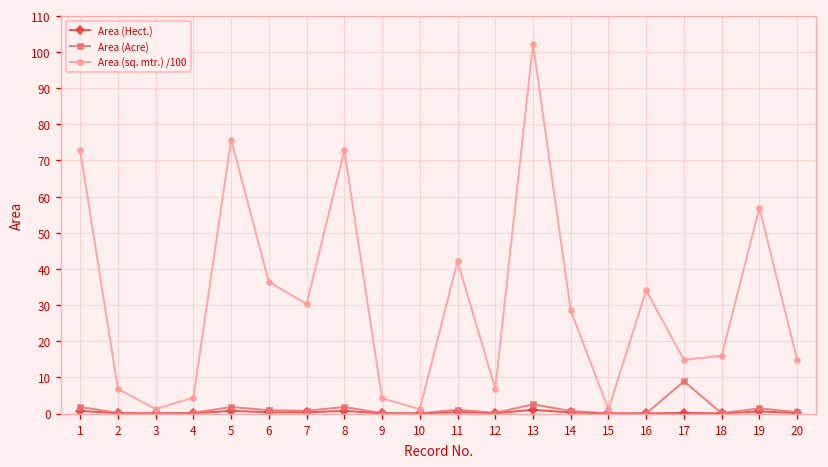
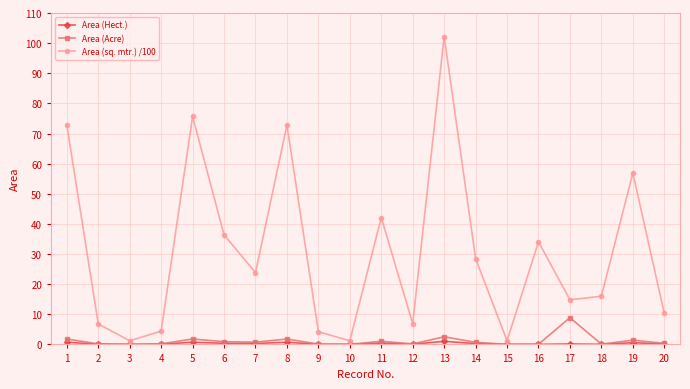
  {
    "Area (Hect.)": {
      "1": 1,
      "5": 1,
      "8": 1,
      "13": 1,
      "17": 0
    },
    "Area (Acre)": {
      "1": 2,
      "5": 2,
      "8": 2,
      "13": 3,
      "17": 9
    },
    "Area (sq. mtr.) /100": {
      "1": 73,
      "2": 7,
      "3": 1,
      "4": 4,
      "5": 76,
      "6": 36,
-     "7": 30,
+     "7": 24,
      "8": 73,
      "9": 4,
      "10": 1,
      "11": 42,
      "12": 7,
      "13": 102,
      "14": 28,
      "15": 1,
      "16": 34,
      "17": 15,
      "18": 16,
      "19": 57,
-     "20": 15
+     "20": 10
    }
  }
